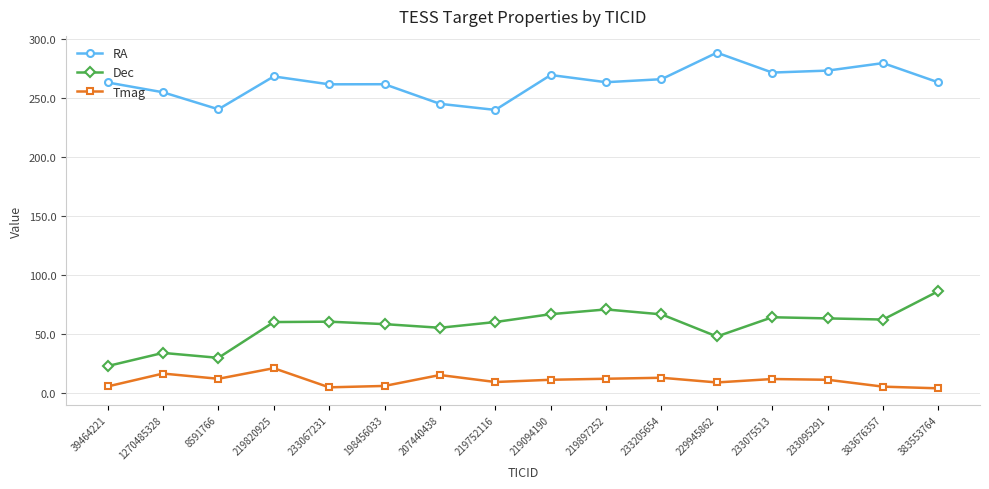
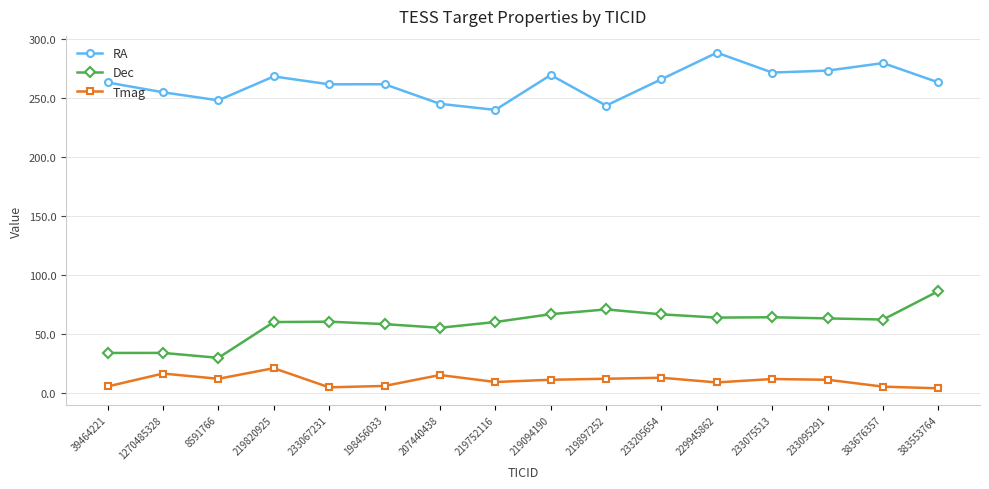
  {
    "RA": {
      "39464221": 263,
      "1270485328": 255,
-     "8591766": 240,
+     "8591766": 248,
      "219820925": 268,
      "233067231": 261,
      "198456033": 262,
      "207440438": 245,
      "219752116": 240,
      "219094190": 269,
-     "219897252": 263,
+     "219897252": 243,
      "233205654": 266,
      "229945862": 288,
      "233075513": 271,
      "233095291": 273,
      "383676357": 279,
      "383553764": 263
    },
    "Dec": {
-     "39464221": 23,
+     "39464221": 34,
      "1270485328": 34,
      "8591766": 30,
      "219820925": 60,
      "233067231": 61,
      "198456033": 59,
      "207440438": 56,
      "219752116": 60,
      "219094190": 67,
      "219897252": 71,
      "233205654": 67,
-     "229945862": 48,
+     "229945862": 64,
      "233075513": 64,
      "233095291": 63,
      "383676357": 63,
      "383553764": 87
    },
    "Tmag": {
      "39464221": 6,
      "1270485328": 17,
      "8591766": 12,
      "219820925": 21,
      "233067231": 5,
      "198456033": 6,
      "207440438": 16,
      "219752116": 10,
      "219094190": 12,
      "219897252": 12,
      "233205654": 13,
      "229945862": 9,
      "233075513": 12,
      "233095291": 12,
      "383676357": 6,
      "383553764": 4
    }
  }
